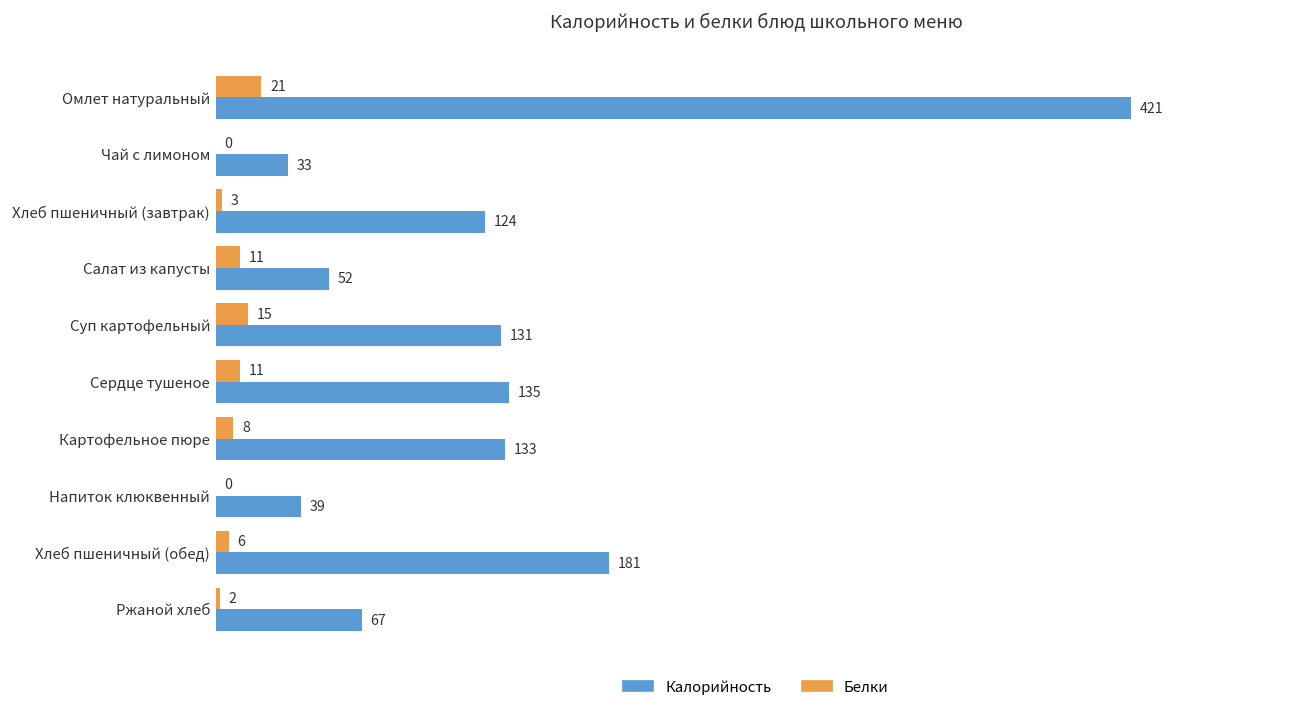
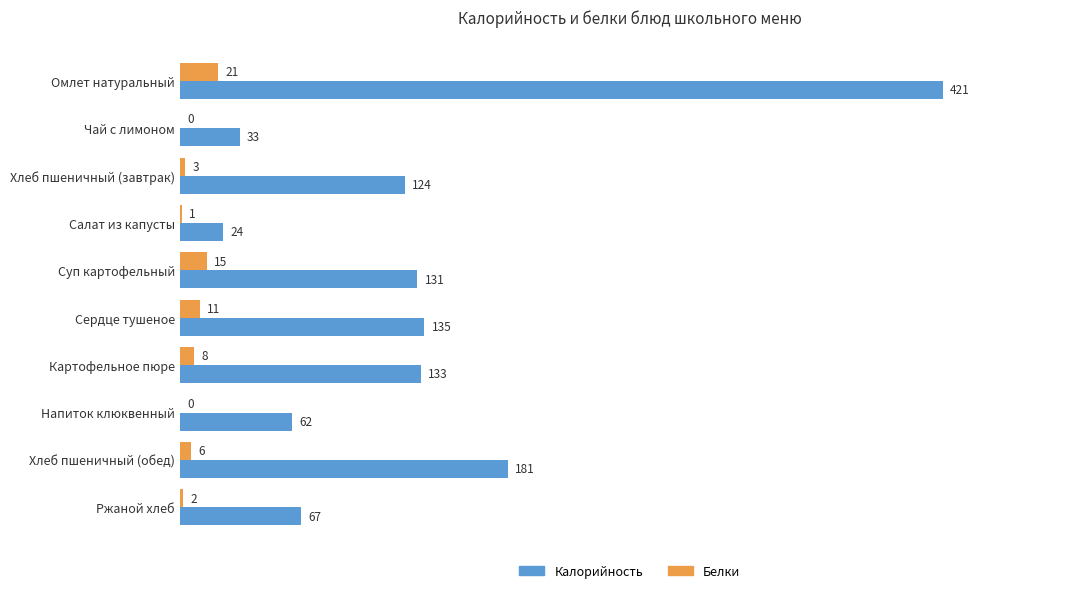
  {
    "Калорийность": {
      "Омлет натуральный": 421,
      "Чай с лимоном": 33,
      "Хлеб пшеничный (завтрак)": 124,
-     "Салат из капусты": 52,
+     "Салат из капусты": 24,
      "Суп картофельный": 131,
      "Сердце тушеное": 135,
      "Картофельное пюре": 133,
-     "Напиток клюквенный": 39,
+     "Напиток клюквенный": 62,
      "Хлеб пшеничный (обед)": 181,
      "Ржаной хлеб": 67
    },
    "Белки": {
      "Омлет натуральный": 21,
      "Чай с лимоном": 0,
      "Хлеб пшеничный (завтрак)": 3,
-     "Салат из капусты": 11,
+     "Салат из капусты": 1,
      "Суп картофельный": 15,
      "Сердце тушеное": 11,
      "Картофельное пюре": 8,
      "Напиток клюквенный": 0,
      "Хлеб пшеничный (обед)": 6,
      "Ржаной хлеб": 2
    }
  }
